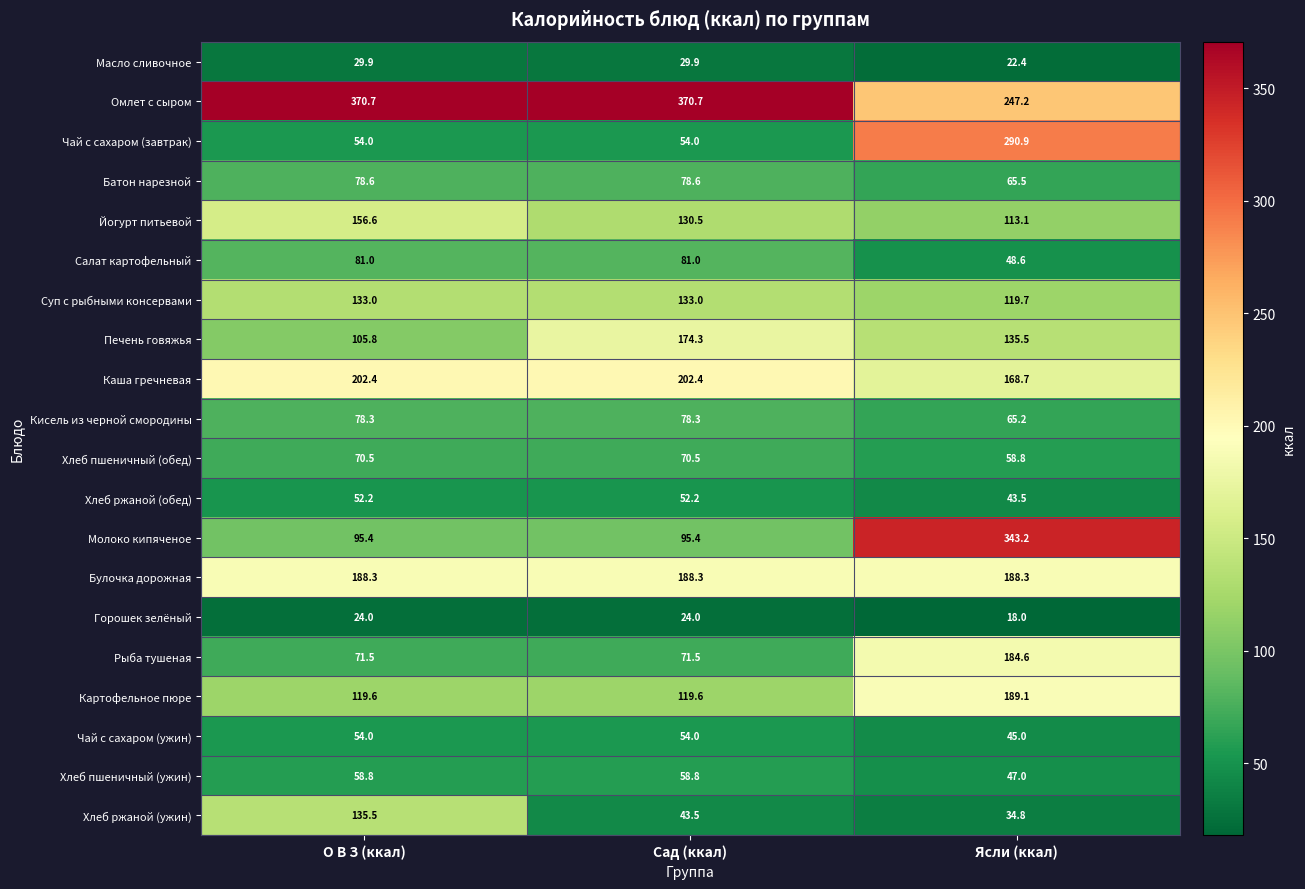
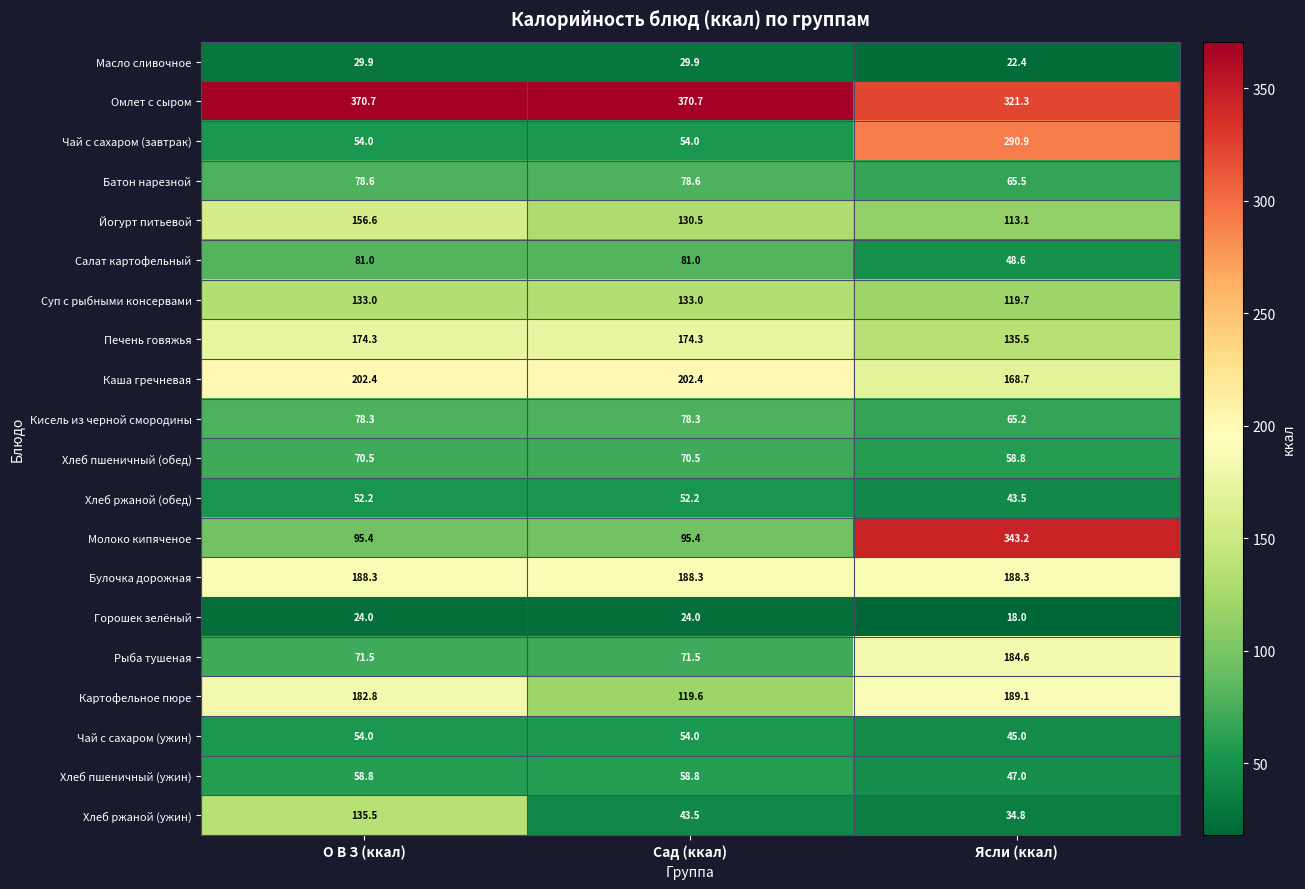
  {
    "Масло сливочное": {
      "О В З (ккал)": 29.9,
      "Сад (ккал)": 29.9,
      "Ясли (ккал)": 22.4
    },
    "Омлет с сыром": {
      "О В З (ккал)": 370.7,
      "Сад (ккал)": 370.7,
-     "Ясли (ккал)": 247.2
+     "Ясли (ккал)": 321.3
    },
    "Чай с сахаром (завтрак)": {
      "О В З (ккал)": 54.0,
      "Сад (ккал)": 54.0,
      "Ясли (ккал)": 290.9
    },
    "Батон нарезной": {
      "О В З (ккал)": 78.6,
      "Сад (ккал)": 78.6,
      "Ясли (ккал)": 65.5
    },
    "Йогурт питьевой": {
      "О В З (ккал)": 156.6,
      "Сад (ккал)": 130.5,
      "Ясли (ккал)": 113.1
    },
    "Салат картофельный": {
      "О В З (ккал)": 81.0,
      "Сад (ккал)": 81.0,
      "Ясли (ккал)": 48.6
    },
    "Суп с рыбными консервами": {
      "О В З (ккал)": 133.0,
      "Сад (ккал)": 133.0,
      "Ясли (ккал)": 119.7
    },
    "Печень говяжья": {
-     "О В З (ккал)": 105.8,
+     "О В З (ккал)": 174.3,
      "Сад (ккал)": 174.3,
      "Ясли (ккал)": 135.5
    },
    "Каша гречневая": {
      "О В З (ккал)": 202.4,
      "Сад (ккал)": 202.4,
      "Ясли (ккал)": 168.7
    },
    "Кисель из черной смородины": {
      "О В З (ккал)": 78.3,
      "Сад (ккал)": 78.3,
      "Ясли (ккал)": 65.2
    },
    "Хлеб пшеничный (обед)": {
      "О В З (ккал)": 70.5,
      "Сад (ккал)": 70.5,
      "Ясли (ккал)": 58.8
    },
    "Хлеб ржаной (обед)": {
      "О В З (ккал)": 52.2,
      "Сад (ккал)": 52.2,
      "Ясли (ккал)": 43.5
    },
    "Молоко кипяченое": {
      "О В З (ккал)": 95.4,
      "Сад (ккал)": 95.4,
      "Ясли (ккал)": 343.2
    },
    "Булочка дорожная": {
      "О В З (ккал)": 188.3,
      "Сад (ккал)": 188.3,
      "Ясли (ккал)": 188.3
    },
    "Горошек зелёный": {
      "О В З (ккал)": 24.0,
      "Сад (ккал)": 24.0,
      "Ясли (ккал)": 18.0
    },
    "Рыба тушеная": {
      "О В З (ккал)": 71.5,
      "Сад (ккал)": 71.5,
      "Ясли (ккал)": 184.6
    },
    "Картофельное пюре": {
-     "О В З (ккал)": 119.6,
+     "О В З (ккал)": 182.8,
      "Сад (ккал)": 119.6,
      "Ясли (ккал)": 189.1
    },
    "Чай с сахаром (ужин)": {
      "О В З (ккал)": 54.0,
      "Сад (ккал)": 54.0,
      "Ясли (ккал)": 45.0
    },
    "Хлеб пшеничный (ужин)": {
      "О В З (ккал)": 58.8,
      "Сад (ккал)": 58.8,
      "Ясли (ккал)": 47.0
    },
    "Хлеб ржаной (ужин)": {
      "О В З (ккал)": 135.5,
      "Сад (ккал)": 43.5,
      "Ясли (ккал)": 34.8
    }
  }
